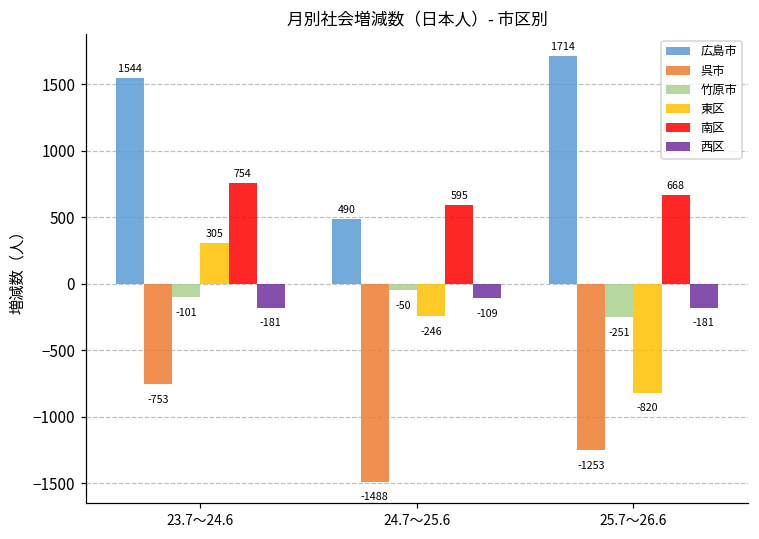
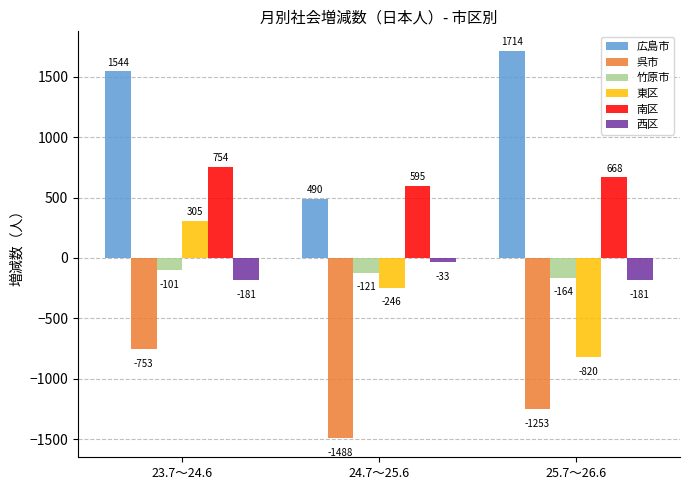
  {
    "広島市": {
      "23.7～24.6": 1544,
      "24.7～25.6": 490,
      "25.7～26.6": 1714
    },
    "呉市": {
      "23.7～24.6": -753,
      "24.7～25.6": -1488,
      "25.7～26.6": -1253
    },
    "竹原市": {
      "23.7～24.6": -101,
-     "24.7～25.6": -50,
-     "25.7～26.6": -251
+     "24.7～25.6": -121,
+     "25.7～26.6": -164
    },
    "東区": {
      "23.7～24.6": 305,
      "24.7～25.6": -246,
      "25.7～26.6": -820
    },
    "南区": {
      "23.7～24.6": 754,
      "24.7～25.6": 595,
      "25.7～26.6": 668
    },
    "西区": {
      "23.7～24.6": -181,
-     "24.7～25.6": -109,
+     "24.7～25.6": -33,
      "25.7～26.6": -181
    }
  }
